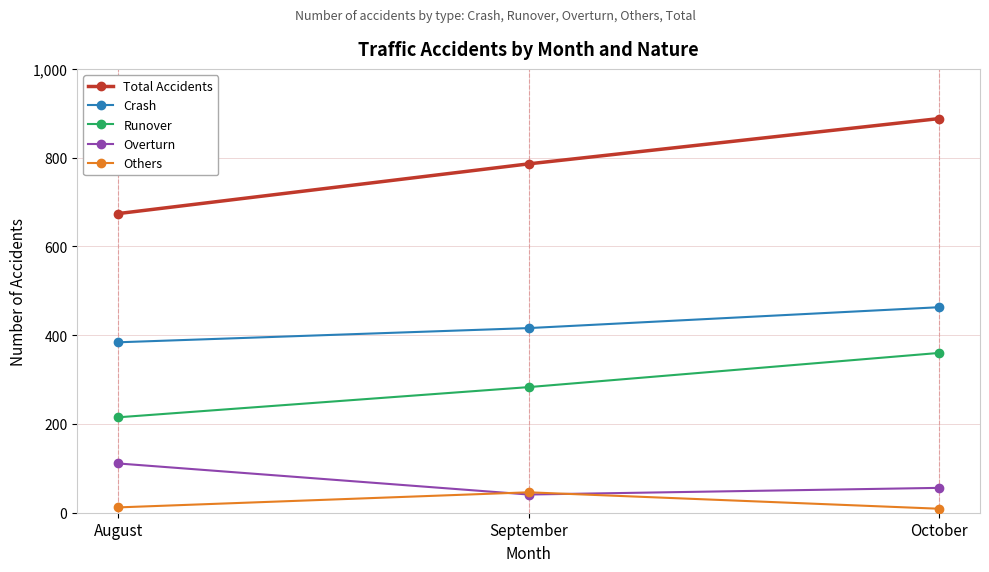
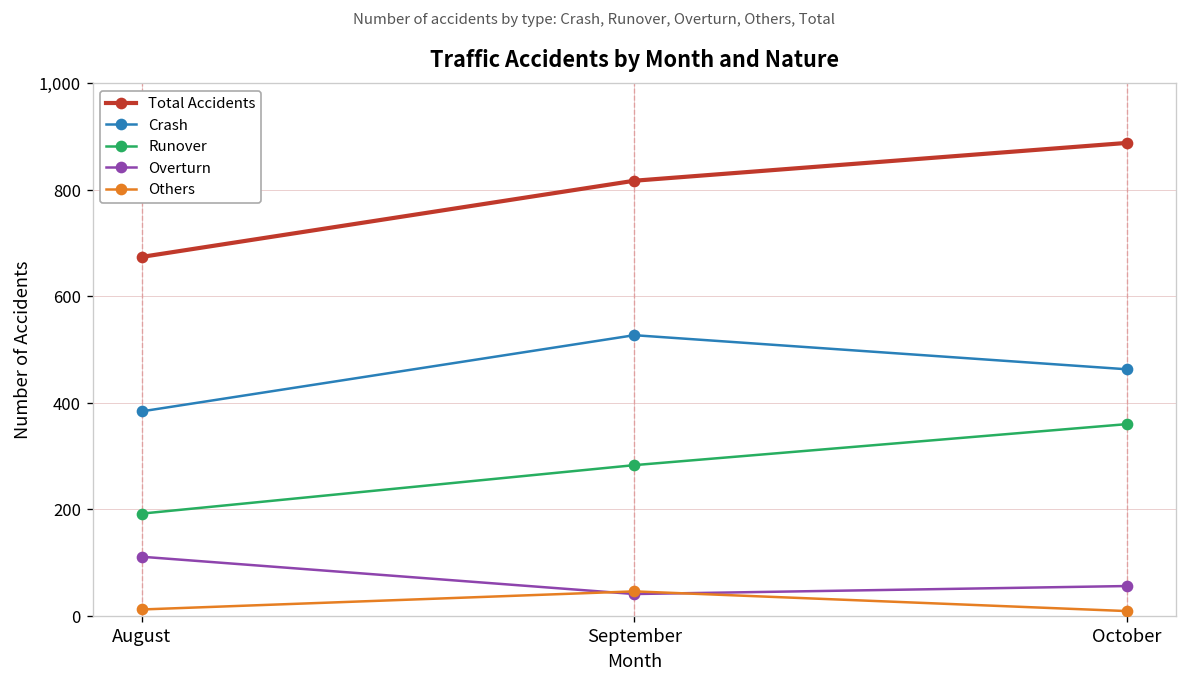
  {
    "Total Accidents": {
      "August": 670,
-     "September": 790,
+     "September": 820,
      "October": 890
    },
    "Crash": {
      "August": 380,
-     "September": 420,
+     "September": 530,
      "October": 460
    },
    "Runover": {
-     "August": 220,
+     "August": 190,
      "September": 280,
      "October": 360
    },
    "Overturn": {
      "August": 110,
      "October": 60
    },
    "Others": {
      "August": 10,
      "October": 10
    }
  }
